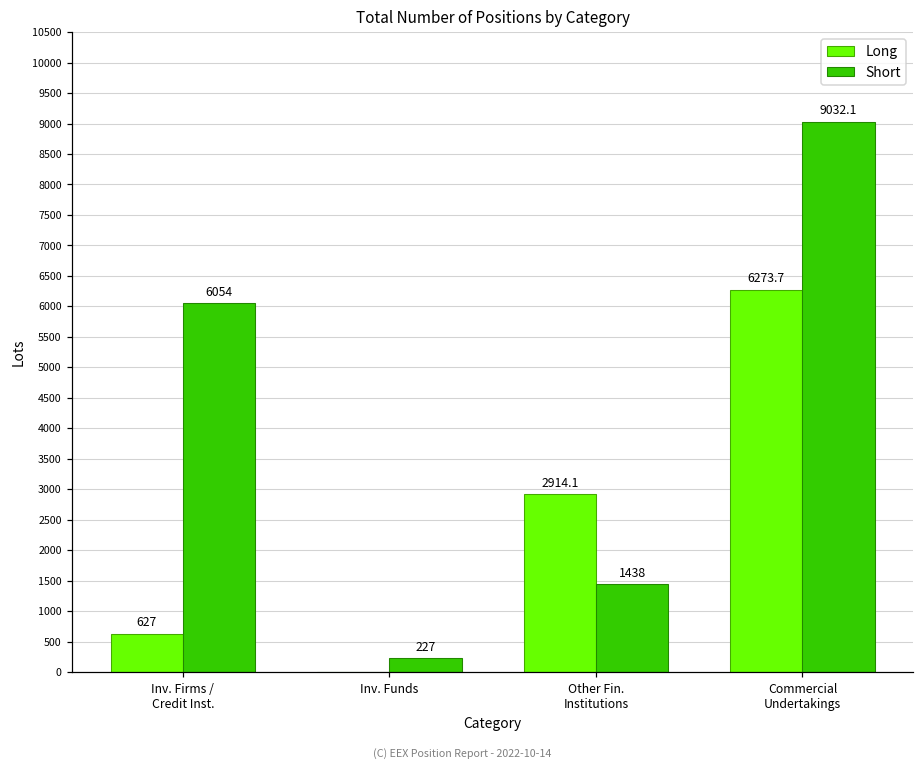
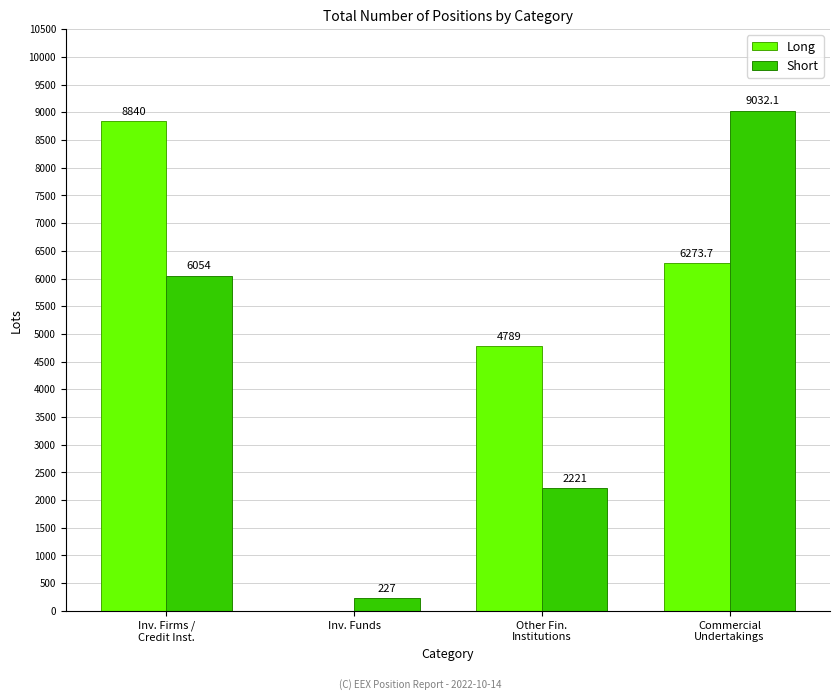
  {
    "Long": {
-     "Inv. Firms / Credit Inst.": 627,
-     "Other Fin. Institutions": 2914.1,
+     "Inv. Firms / Credit Inst.": 8840,
+     "Other Fin. Institutions": 4789,
      "Commercial Undertakings": 6273.7
    },
    "Short": {
      "Inv. Firms / Credit Inst.": 6054,
      "Inv. Funds": 227,
-     "Other Fin. Institutions": 1438,
+     "Other Fin. Institutions": 2221,
      "Commercial Undertakings": 9032.1
    }
  }
